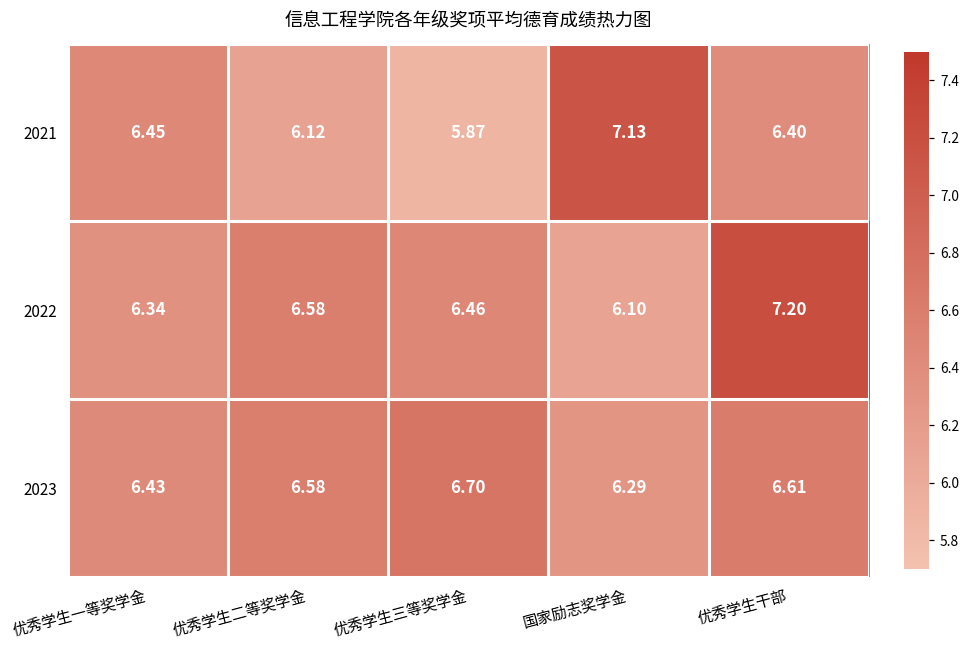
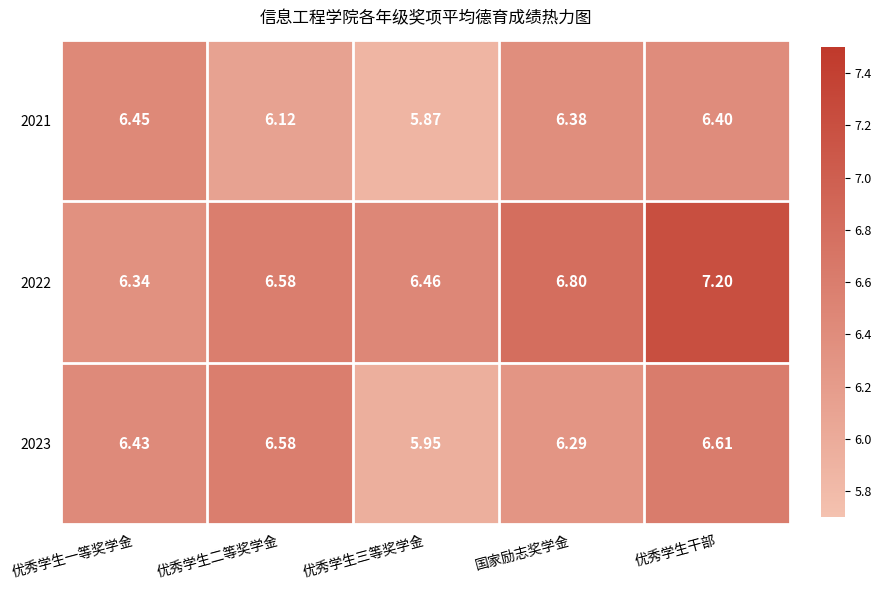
  {
    "2021": {
      "优秀学生一等奖学金": 6.45,
      "优秀学生二等奖学金": 6.12,
      "优秀学生三等奖学金": 5.87,
-     "国家励志奖学金": 7.13,
+     "国家励志奖学金": 6.38,
      "优秀学生干部": 6.40
    },
    "2022": {
      "优秀学生一等奖学金": 6.34,
      "优秀学生二等奖学金": 6.58,
      "优秀学生三等奖学金": 6.46,
-     "国家励志奖学金": 6.10,
+     "国家励志奖学金": 6.80,
      "优秀学生干部": 7.20
    },
    "2023": {
      "优秀学生一等奖学金": 6.43,
      "优秀学生二等奖学金": 6.58,
-     "优秀学生三等奖学金": 6.70,
+     "优秀学生三等奖学金": 5.95,
      "国家励志奖学金": 6.29,
      "优秀学生干部": 6.61
    }
  }
